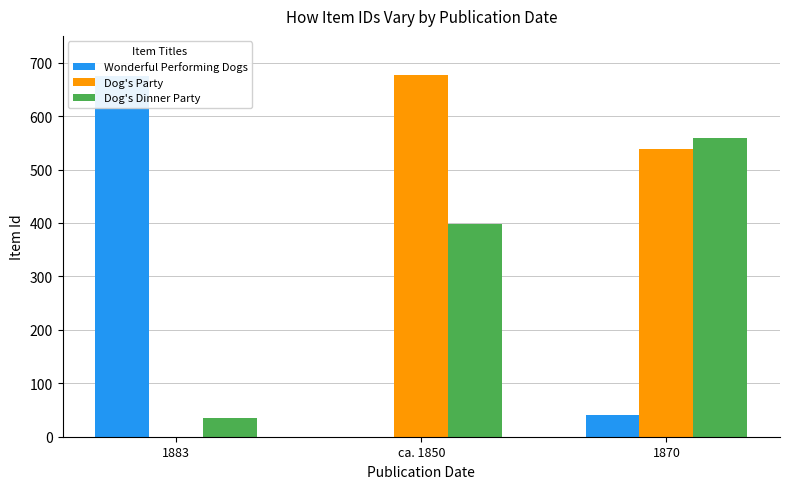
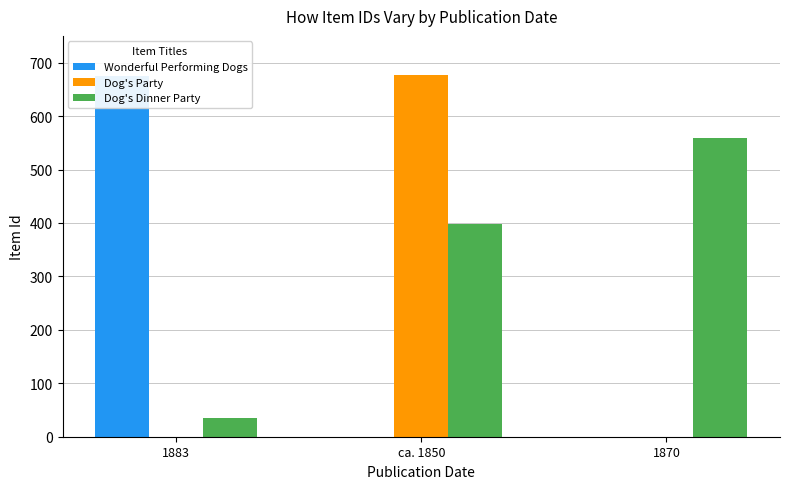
  {
    "Wonderful Performing Dogs": {
      "ca. 1850": 0,
-     "1870": 40
+     "1870": 0
    },
    "Dog's Party": {
      "1883": 0,
      "ca. 1850": 680,
-     "1870": 540
+     "1870": 0
    },
    "Dog's Dinner Party": {
      "1883": 40,
      "ca. 1850": 400,
      "1870": 560
    }
  }
